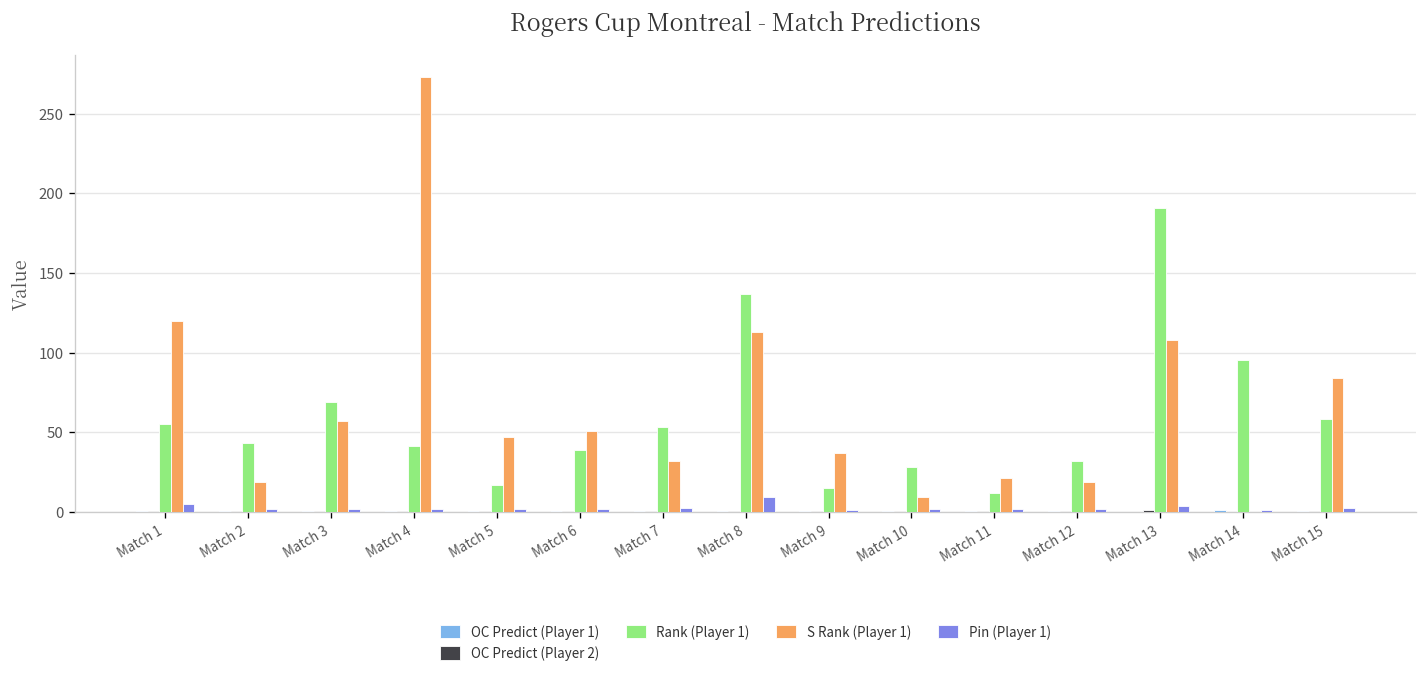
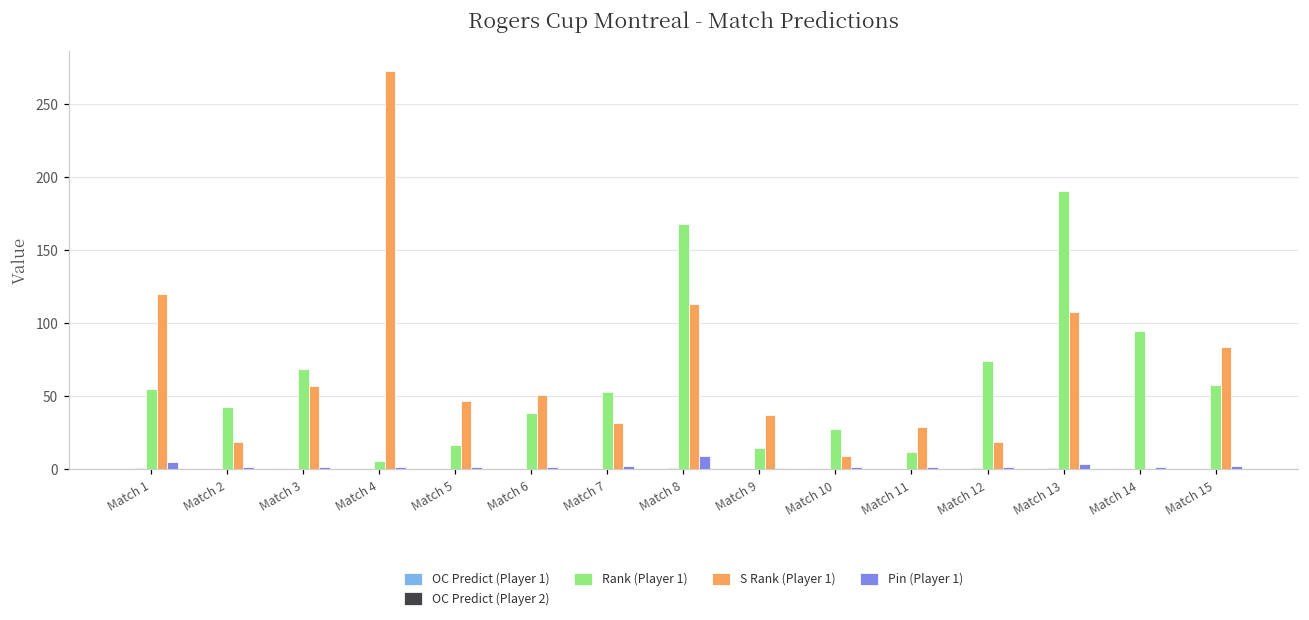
  {
    "Rank (Player 1)": {
      "Match 1": 55,
      "Match 2": 43,
      "Match 3": 69,
-     "Match 4": 41,
+     "Match 4": 6,
      "Match 5": 17,
      "Match 6": 39,
      "Match 7": 53,
-     "Match 8": 137,
+     "Match 8": 168,
      "Match 9": 15,
      "Match 10": 28,
      "Match 11": 12,
-     "Match 12": 32,
+     "Match 12": 74,
      "Match 13": 191,
      "Match 14": 95,
      "Match 15": 58
    },
    "S Rank (Player 1)": {
      "Match 1": 120,
      "Match 2": 19,
      "Match 3": 57,
      "Match 4": 273,
      "Match 5": 47,
      "Match 6": 51,
      "Match 7": 32,
      "Match 8": 113,
      "Match 9": 37,
      "Match 10": 9,
-     "Match 11": 21,
+     "Match 11": 29,
      "Match 12": 19,
      "Match 13": 108,
      "Match 14": 0,
      "Match 15": 84
    }
  }
